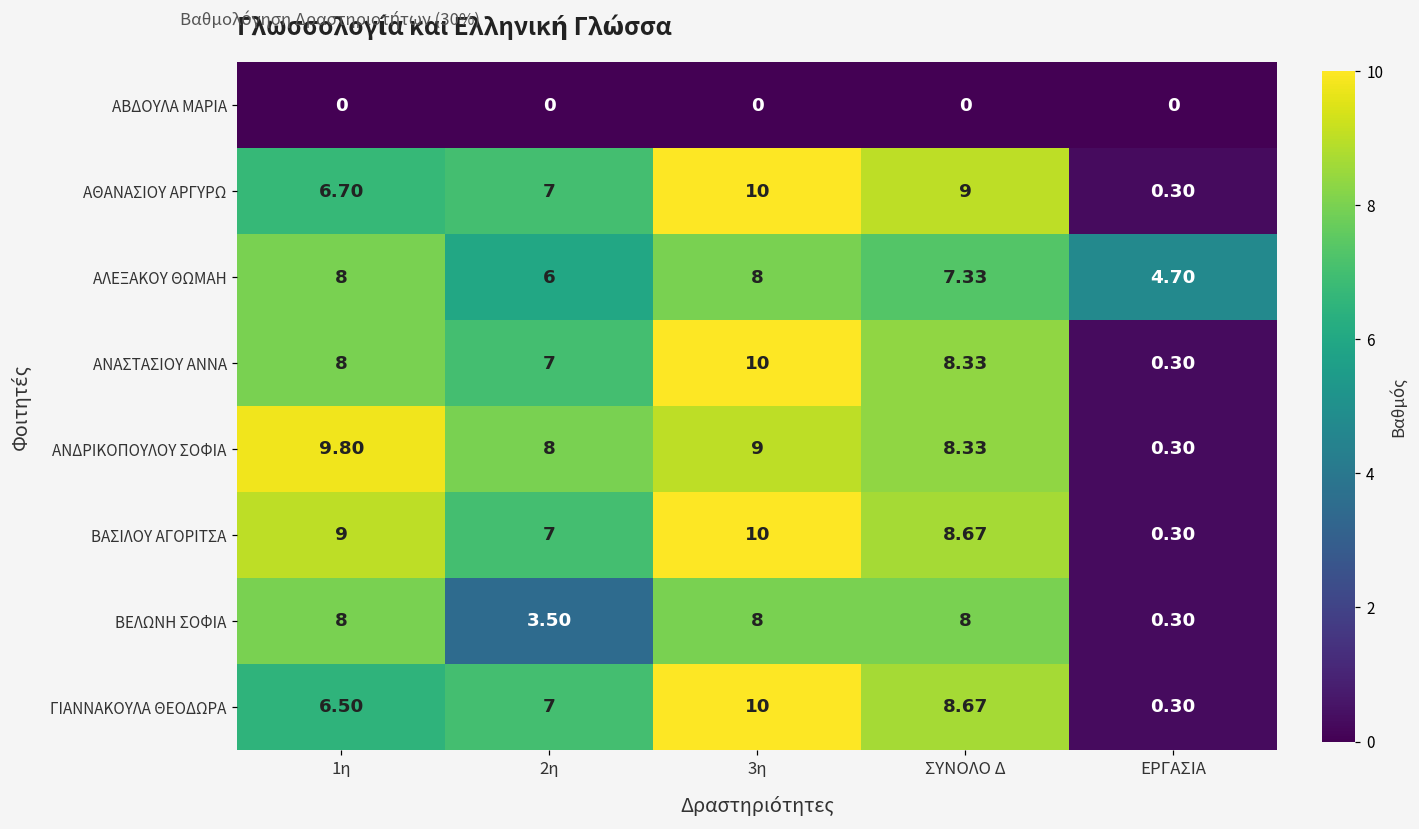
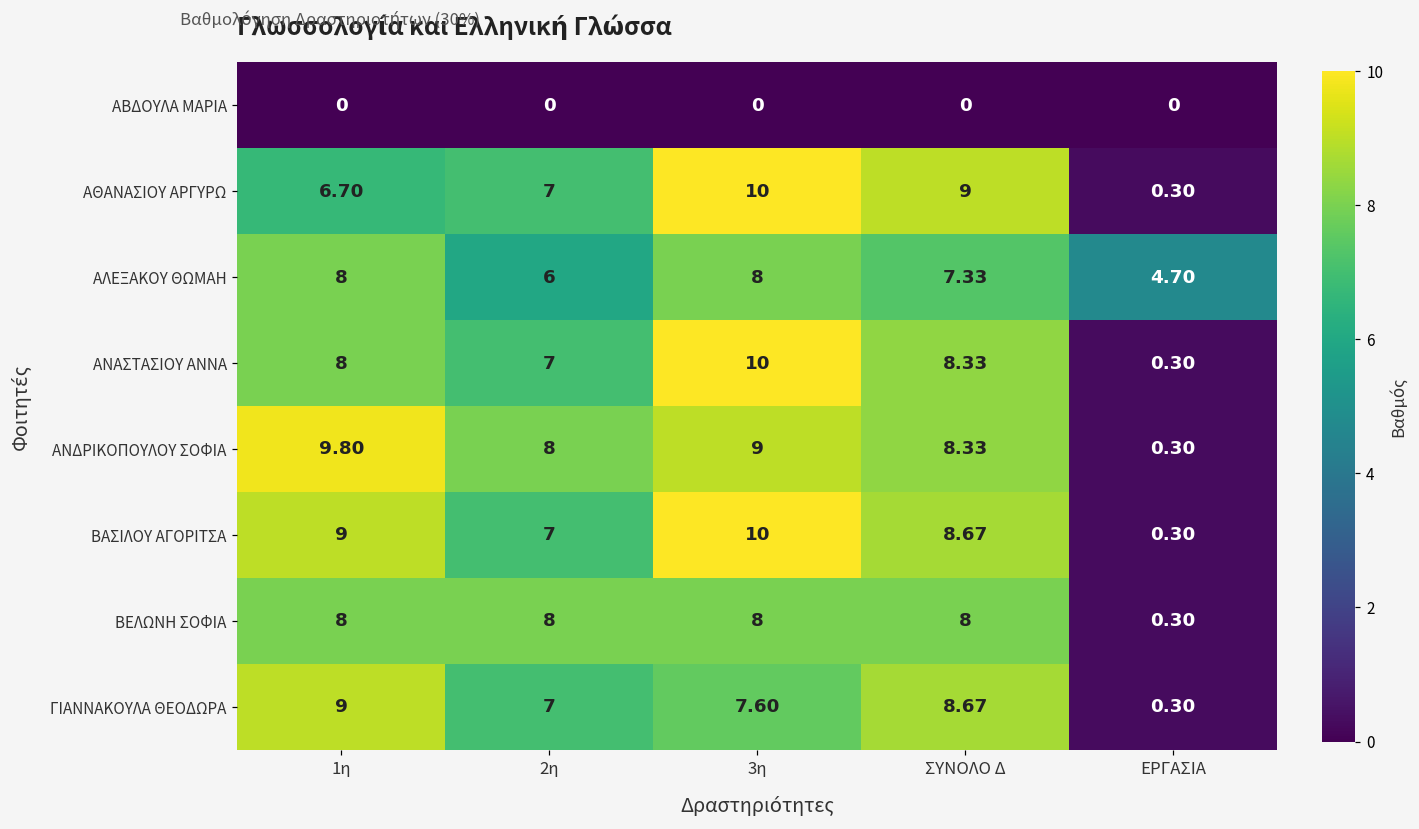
  {
    "ΑΒΔΟΥΛΑ ΜΑΡΙΑ": {
      "1η": 0,
      "2η": 0,
      "3η": 0,
      "ΣΥΝΟΛΟ Δ": 0,
      "ΕΡΓΑΣΙΑ": 0
    },
    "ΑΘΑΝΑΣΙΟΥ ΑΡΓΥΡΩ": {
      "1η": 6.70,
      "2η": 7,
      "3η": 10,
      "ΣΥΝΟΛΟ Δ": 9,
      "ΕΡΓΑΣΙΑ": 0.30
    },
    "ΑΛΕΞΑΚΟΥ ΘΩΜΑΗ": {
      "1η": 8,
      "2η": 6,
      "3η": 8,
      "ΣΥΝΟΛΟ Δ": 7.33,
      "ΕΡΓΑΣΙΑ": 4.70
    },
    "ΑΝΑΣΤΑΣΙΟΥ ΑΝΝΑ": {
      "1η": 8,
      "2η": 7,
      "3η": 10,
      "ΣΥΝΟΛΟ Δ": 8.33,
      "ΕΡΓΑΣΙΑ": 0.30
    },
    "ΑΝΔΡΙΚΟΠΟΥΛΟΥ ΣΟΦΙΑ": {
      "1η": 9.80,
      "2η": 8,
      "3η": 9,
      "ΣΥΝΟΛΟ Δ": 8.33,
      "ΕΡΓΑΣΙΑ": 0.30
    },
    "ΒΑΣΙΛΟΥ ΑΓΟΡΙΤΣΑ": {
      "1η": 9,
      "2η": 7,
      "3η": 10,
      "ΣΥΝΟΛΟ Δ": 8.67,
      "ΕΡΓΑΣΙΑ": 0.30
    },
    "ΒΕΛΩΝΗ ΣΟΦΙΑ": {
      "1η": 8,
-     "2η": 3.50,
+     "2η": 8,
      "3η": 8,
      "ΣΥΝΟΛΟ Δ": 8,
      "ΕΡΓΑΣΙΑ": 0.30
    },
    "ΓΙΑΝΝΑΚΟΥΛΑ ΘΕΟΔΩΡΑ": {
-     "1η": 6.50,
+     "1η": 9,
      "2η": 7,
-     "3η": 10,
+     "3η": 7.60,
      "ΣΥΝΟΛΟ Δ": 8.67,
      "ΕΡΓΑΣΙΑ": 0.30
    }
  }
